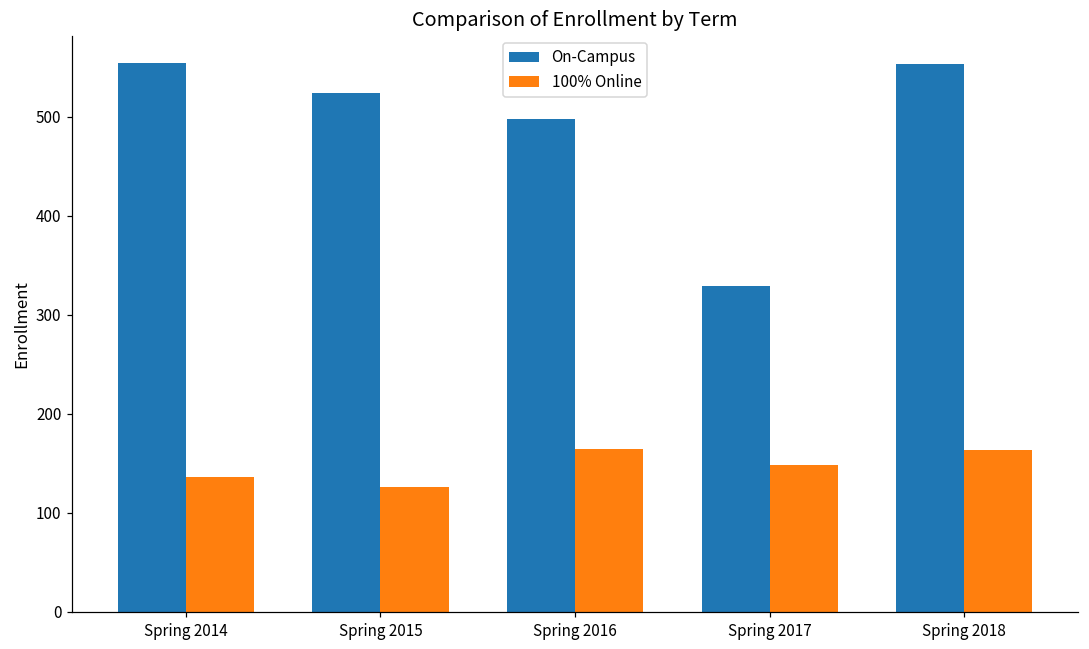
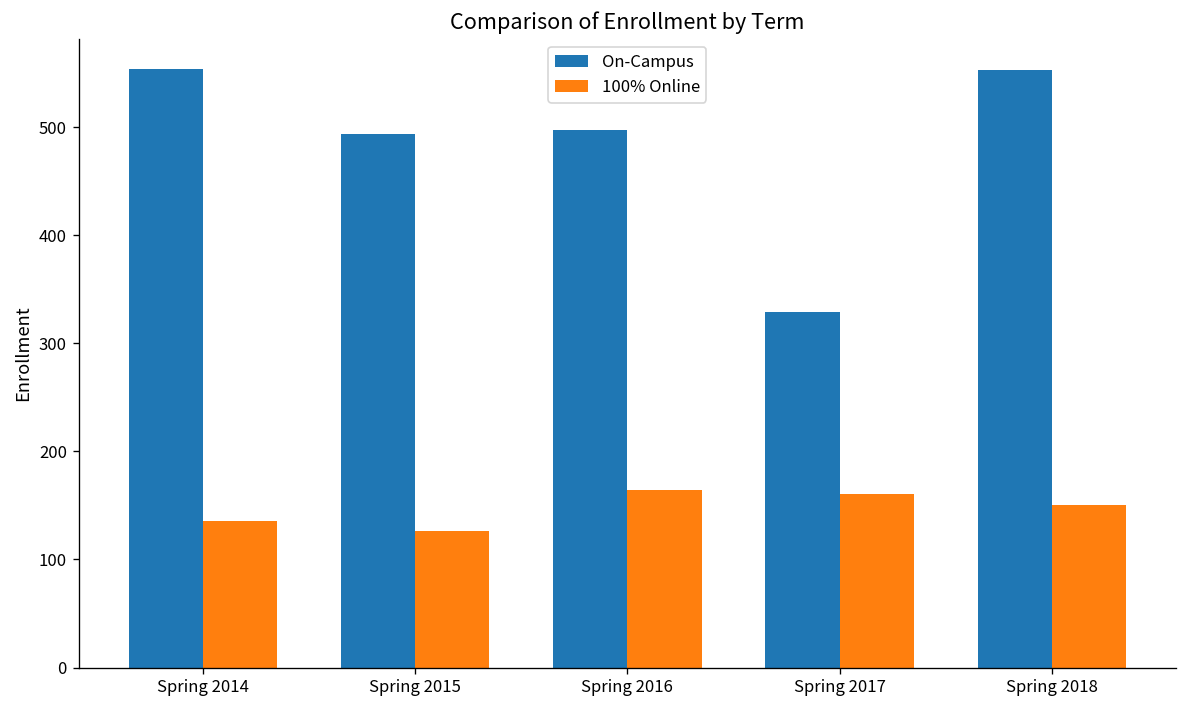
  {
    "On-Campus": {
      "Spring 2014": 550,
-     "Spring 2015": 520,
+     "Spring 2015": 490,
      "Spring 2016": 500,
      "Spring 2017": 330,
      "Spring 2018": 550
    },
    "100% Online": {
      "Spring 2014": 140,
      "Spring 2015": 130,
      "Spring 2016": 160,
-     "Spring 2017": 150,
-     "Spring 2018": 160
+     "Spring 2017": 160,
+     "Spring 2018": 150
    }
  }
